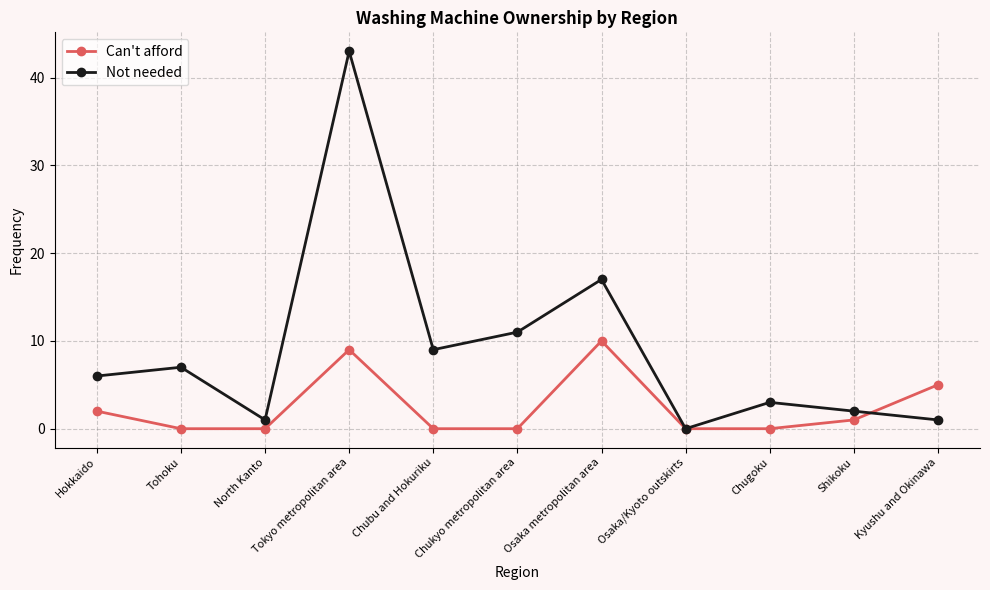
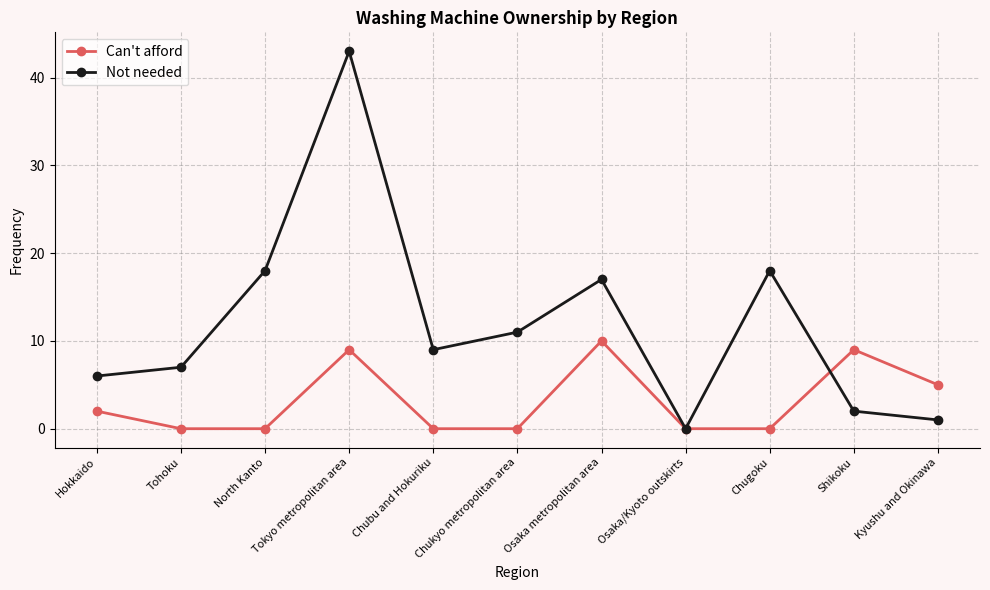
  {
    "Can't afford": {
      "Hokkaido": 2,
      "Tohoku": 0,
      "North Kanto": 0,
      "Tokyo metropolitan area": 9,
      "Chubu and Hokuriku": 0,
      "Chukyo metropolitan area": 0,
      "Osaka metropolitan area": 10,
      "Chugoku": 0,
-     "Shikoku": 1,
+     "Shikoku": 9,
      "Kyushu and Okinawa": 5
    },
    "Not needed": {
      "Hokkaido": 6,
      "Tohoku": 7,
-     "North Kanto": 1,
+     "North Kanto": 18,
      "Tokyo metropolitan area": 43,
      "Chubu and Hokuriku": 9,
      "Chukyo metropolitan area": 11,
      "Osaka metropolitan area": 17,
-     "Chugoku": 3,
+     "Chugoku": 18,
      "Shikoku": 2,
      "Kyushu and Okinawa": 1
    }
  }
